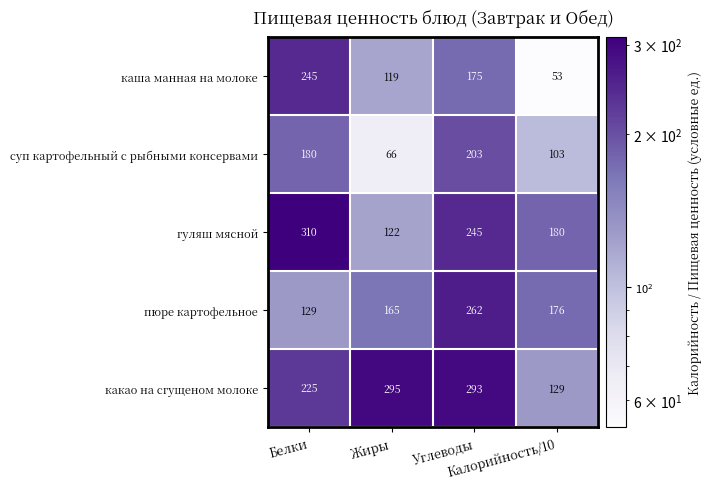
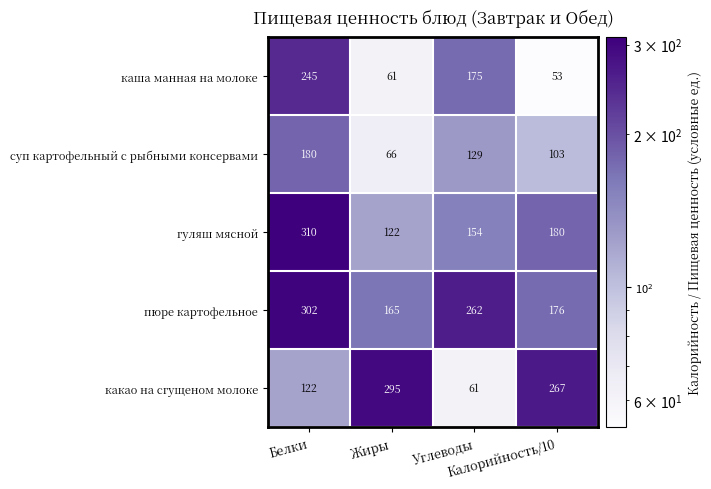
  {
    "каша манная на молоке": {
      "Белки": 245,
-     "Жиры": 119,
+     "Жиры": 61,
      "Углеводы": 175,
      "Калорийность/10": 53
    },
    "суп картофельный с рыбными консервами": {
      "Белки": 180,
      "Жиры": 66,
-     "Углеводы": 203,
+     "Углеводы": 129,
      "Калорийность/10": 103
    },
    "гуляш мясной": {
      "Белки": 310,
      "Жиры": 122,
-     "Углеводы": 245,
+     "Углеводы": 154,
      "Калорийность/10": 180
    },
    "пюре картофельное": {
-     "Белки": 129,
+     "Белки": 302,
      "Жиры": 165,
      "Углеводы": 262,
      "Калорийность/10": 176
    },
    "какао на сгущеном молоке": {
-     "Белки": 225,
+     "Белки": 122,
      "Жиры": 295,
-     "Углеводы": 293,
-     "Калорийность/10": 129
+     "Углеводы": 61,
+     "Калорийность/10": 267
    }
  }
